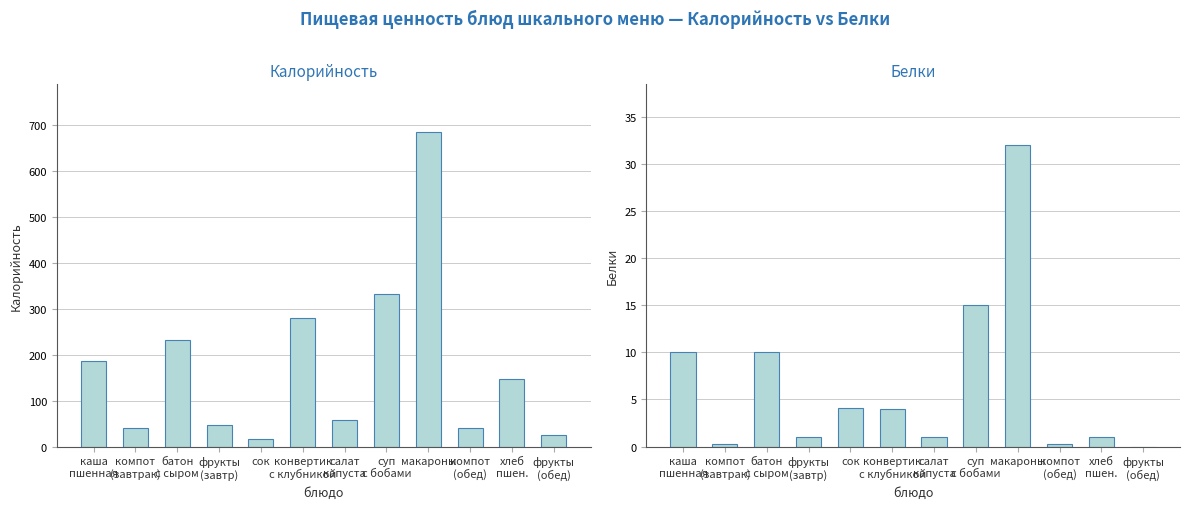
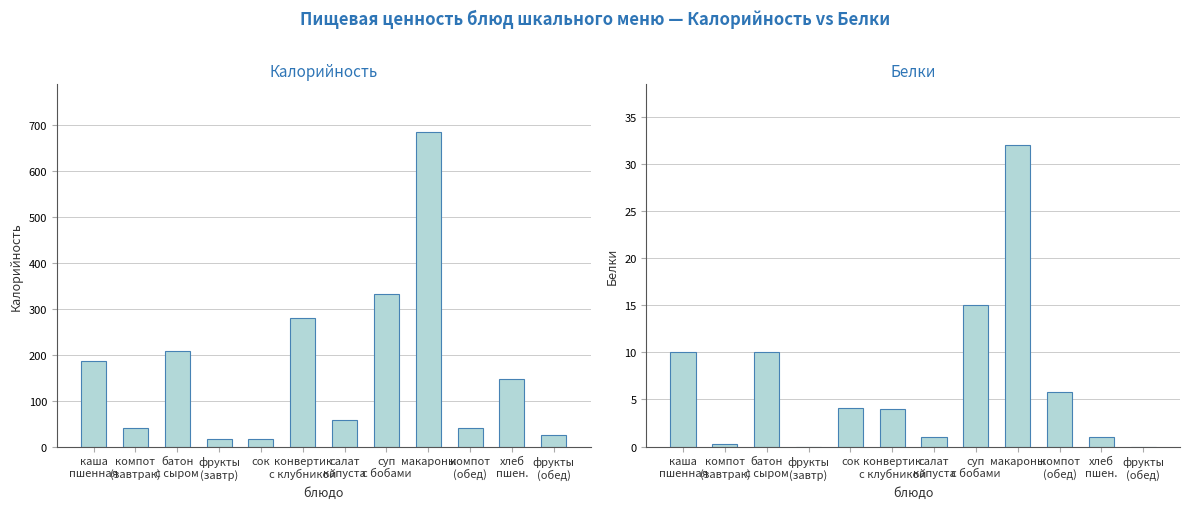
  {
    "Калорийность": {
-     "батон с сыром": 230,
-     "фрукты (завтр)": 50,
+     "батон с сыром": 210,
+     "фрукты (завтр)": 20,
      "сок": 20,
      "суп с бобами": 330,
      "компот (обед)": 40,
      "хлеб пшен.": 150,
      "фрукты (обед)": 30
    },
    "Белки": {
      "батон с сыром": 10,
-     "фрукты (завтр)": 1,
+     "фрукты (завтр)": 0,
      "сок": 4,
      "суп с бобами": 15,
-     "компот (обед)": 0,
+     "компот (обед)": 6,
      "хлеб пшен.": 1,
      "фрукты (обед)": 0
    }
  }
